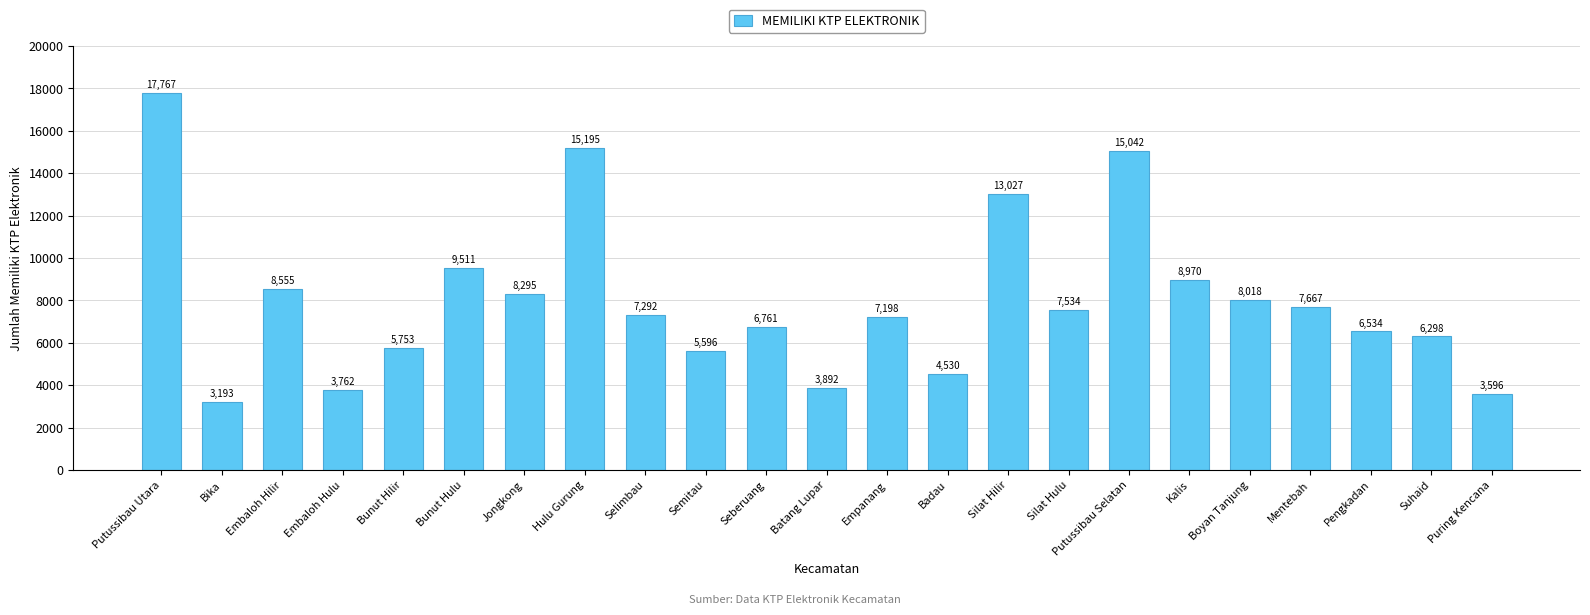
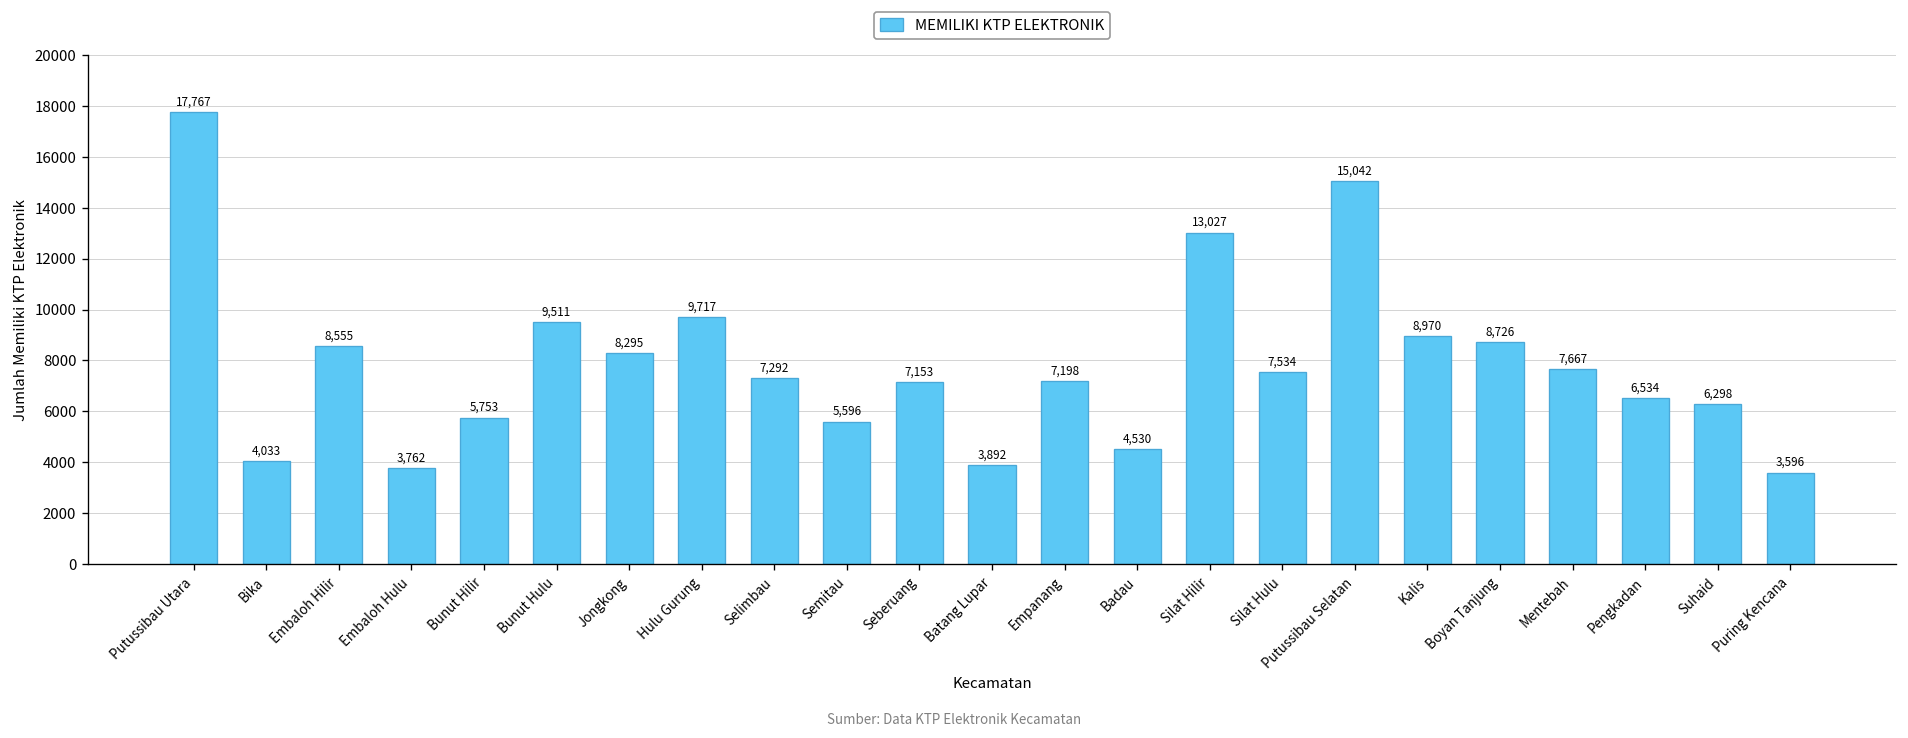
  {
    "Putussibau Utara": "17,767",
-   "Bika": "3,193",
+   "Bika": "4,033",
    "Embaloh Hilir": "8,555",
    "Embaloh Hulu": "3,762",
    "Bunut Hilir": "5,753",
    "Bunut Hulu": "9,511",
    "Jongkong": "8,295",
-   "Hulu Gurung": "15,195",
+   "Hulu Gurung": "9,717",
    "Selimbau": "7,292",
    "Semitau": "5,596",
-   "Seberuang": "6,761",
+   "Seberuang": "7,153",
    "Batang Lupar": "3,892",
    "Empanang": "7,198",
    "Badau": "4,530",
    "Silat Hilir": "13,027",
    "Silat Hulu": "7,534",
    "Putussibau Selatan": "15,042",
    "Kalis": "8,970",
-   "Boyan Tanjung": "8,018",
+   "Boyan Tanjung": "8,726",
    "Mentebah": "7,667",
    "Pengkadan": "6,534",
    "Suhaid": "6,298",
    "Puring Kencana": "3,596"
  }
